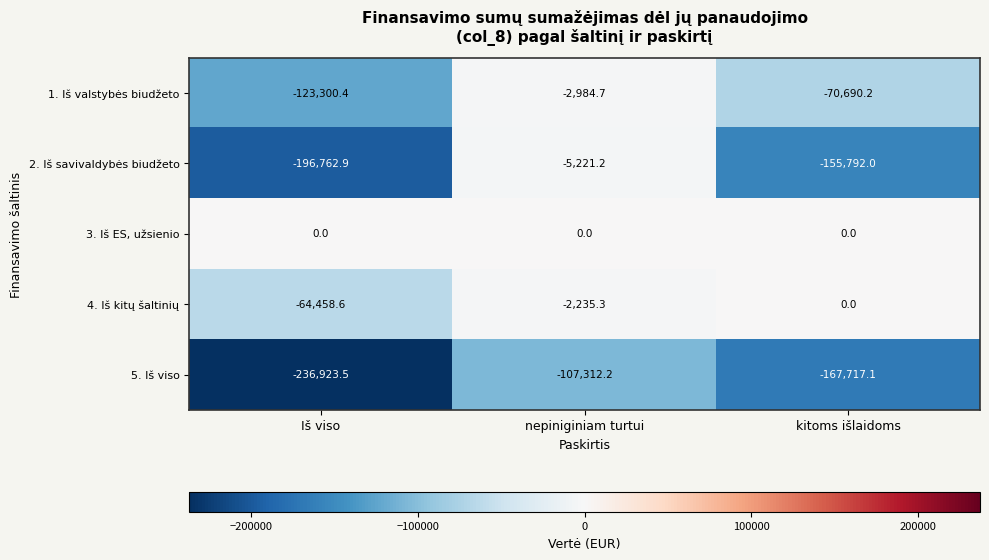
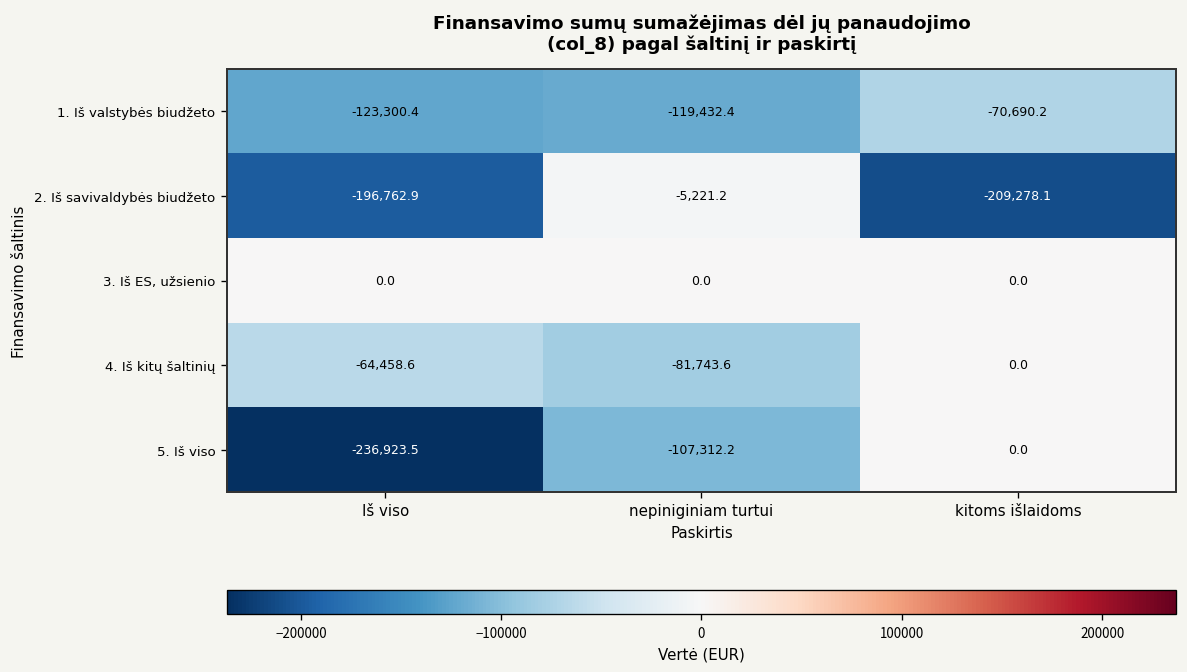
  {
    "1. Iš valstybės biudžeto": {
      "Iš viso": "-123,300.4",
-     "nepiniginiam turtui": "-2,984.7",
+     "nepiniginiam turtui": "-119,432.4",
      "kitoms išlaidoms": "-70,690.2"
    },
    "2. Iš savivaldybės biudžeto": {
      "Iš viso": "-196,762.9",
      "nepiniginiam turtui": "-5,221.2",
-     "kitoms išlaidoms": "-155,792.0"
+     "kitoms išlaidoms": "-209,278.1"
    },
    "3. Iš ES, užsienio": {
      "Iš viso": "0.0",
      "nepiniginiam turtui": "0.0",
      "kitoms išlaidoms": "0.0"
    },
    "4. Iš kitų šaltinių": {
      "Iš viso": "-64,458.6",
-     "nepiniginiam turtui": "-2,235.3",
+     "nepiniginiam turtui": "-81,743.6",
      "kitoms išlaidoms": "0.0"
    },
    "5. Iš viso": {
      "Iš viso": "-236,923.5",
      "nepiniginiam turtui": "-107,312.2",
-     "kitoms išlaidoms": "-167,717.1"
+     "kitoms išlaidoms": "0.0"
    }
  }
